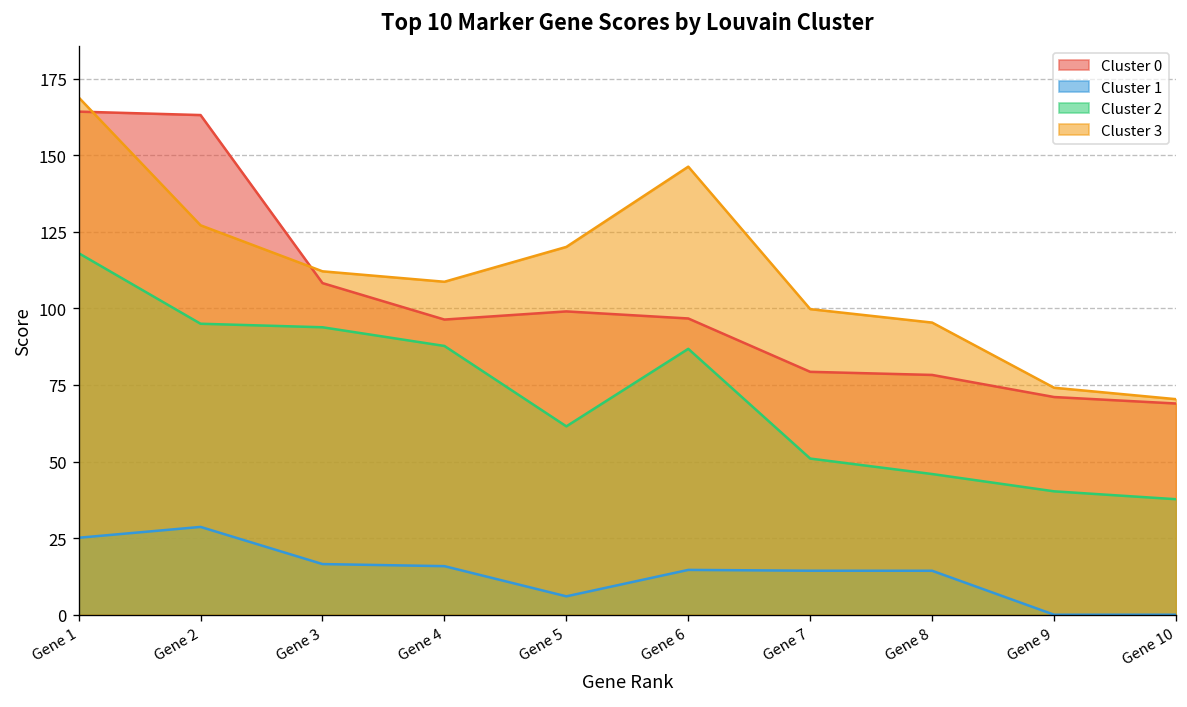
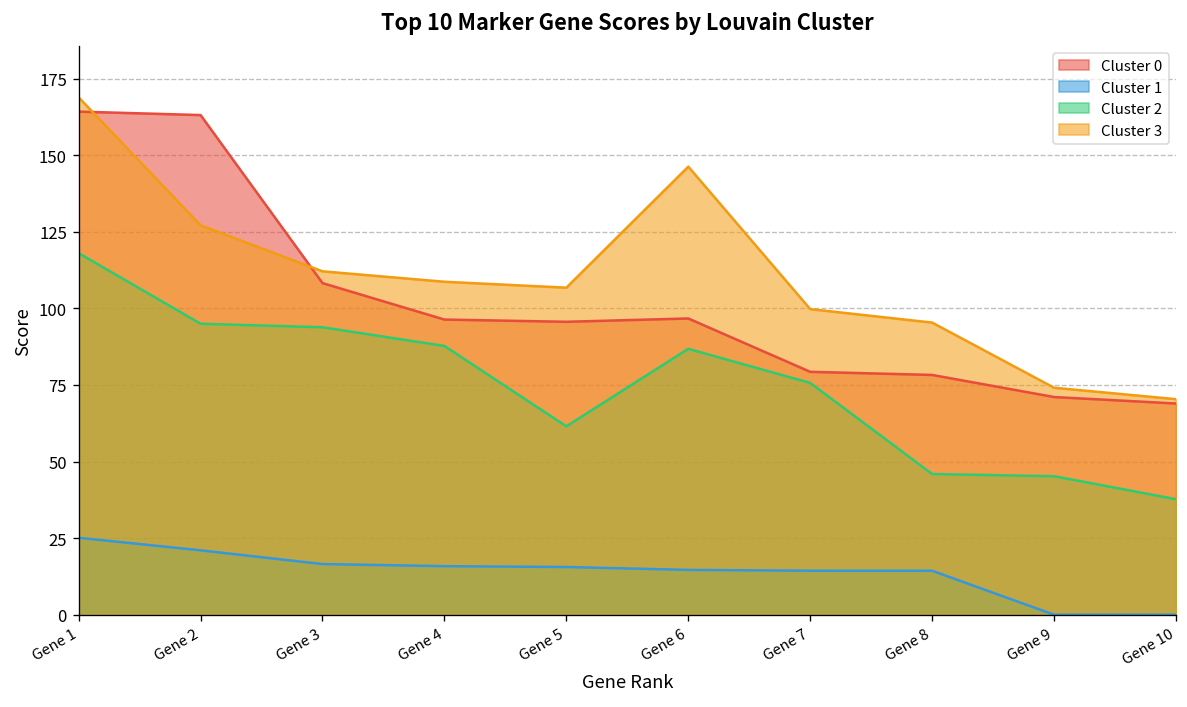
  {
    "Cluster 0": {
      "Gene 1": 164,
      "Gene 2": 163,
      "Gene 3": 108,
      "Gene 4": 96,
-     "Gene 5": 99,
+     "Gene 5": 96,
      "Gene 6": 97,
      "Gene 7": 79,
      "Gene 8": 78,
      "Gene 9": 71,
      "Gene 10": 69
    },
    "Cluster 1": {
      "Gene 1": 25,
-     "Gene 2": 29,
+     "Gene 2": 21,
      "Gene 3": 17,
      "Gene 4": 16,
-     "Gene 5": 6,
+     "Gene 5": 16,
      "Gene 6": 15,
      "Gene 7": 14,
      "Gene 8": 14,
      "Gene 9": 0,
      "Gene 10": 0
    },
    "Cluster 2": {
      "Gene 1": 118,
      "Gene 2": 95,
      "Gene 3": 94,
      "Gene 4": 88,
      "Gene 5": 61,
      "Gene 6": 87,
-     "Gene 7": 51,
+     "Gene 7": 76,
      "Gene 8": 46,
-     "Gene 9": 40,
+     "Gene 9": 45,
      "Gene 10": 38
    },
    "Cluster 3": {
      "Gene 1": 169,
      "Gene 2": 127,
      "Gene 3": 112,
      "Gene 4": 109,
-     "Gene 5": 120,
+     "Gene 5": 107,
      "Gene 6": 146,
      "Gene 7": 100,
      "Gene 8": 95,
      "Gene 9": 74,
      "Gene 10": 70
    }
  }
